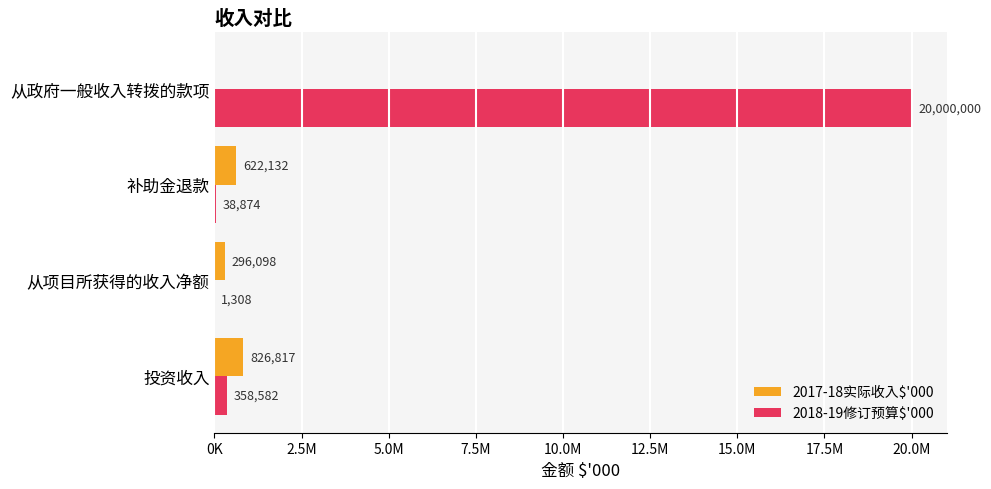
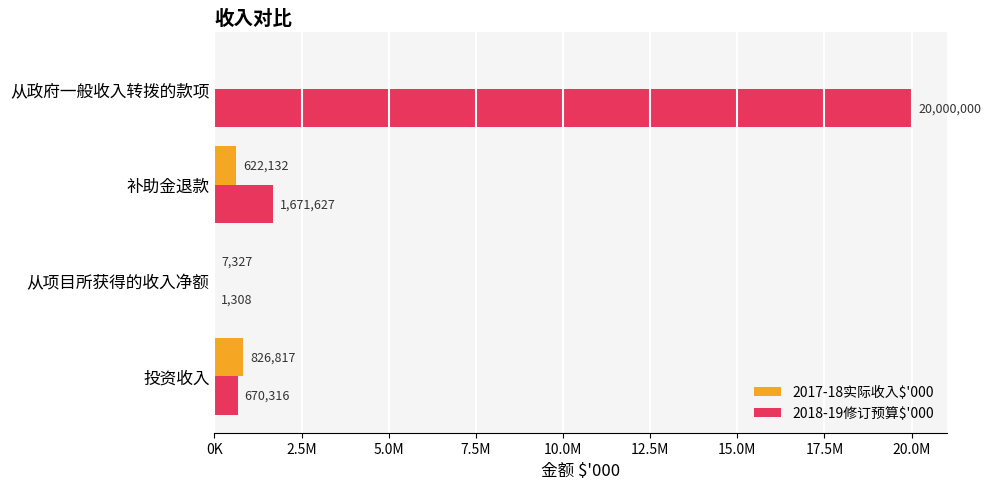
  {
    "2017-18实际收入$'000": {
      "补助金退款": "622,132",
-     "从项目所获得的收入净额": "296,098",
+     "从项目所获得的收入净额": "7,327",
      "投资收入": "826,817"
    },
    "2018-19修订预算$'000": {
      "从政府一般收入转拨的款项": "20,000,000",
-     "补助金退款": "38,874",
+     "补助金退款": "1,671,627",
      "从项目所获得的收入净额": "1,308",
-     "投资收入": "358,582"
+     "投资收入": "670,316"
    }
  }
